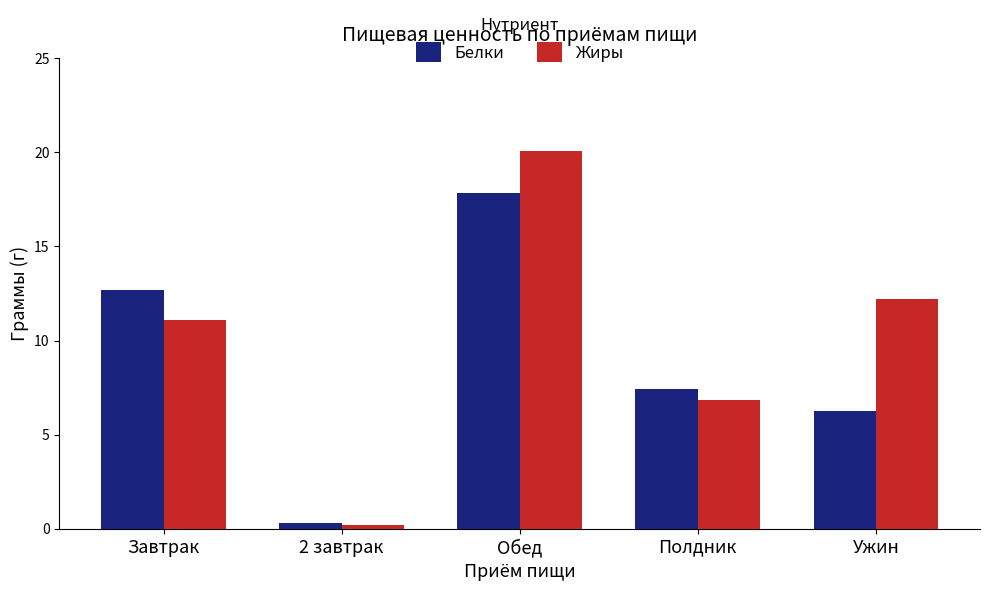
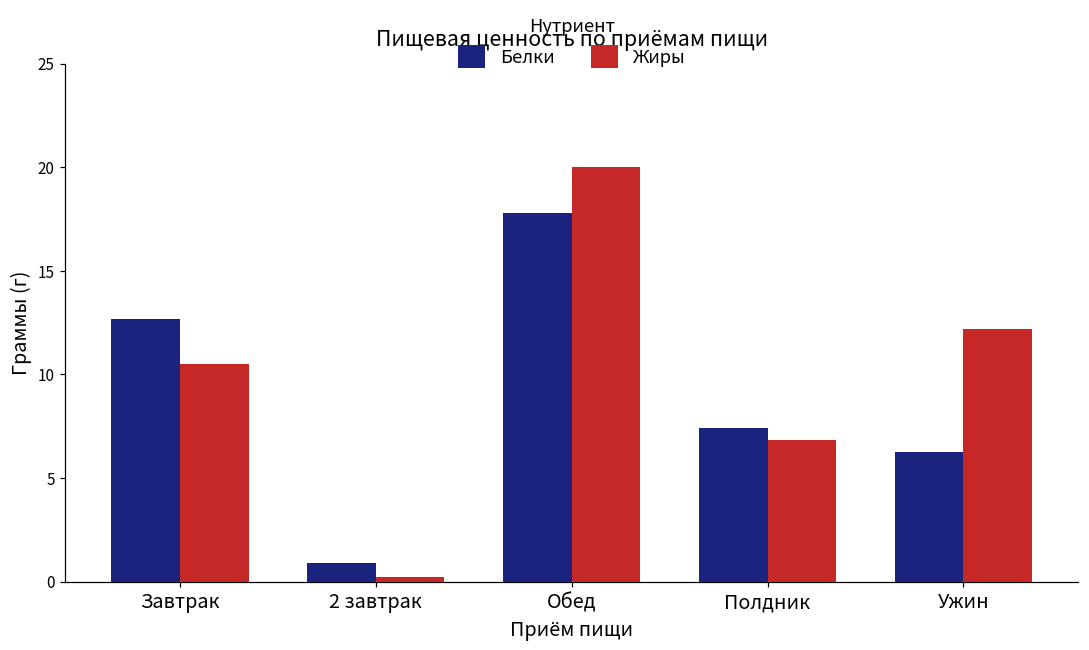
  {
    "Белки": {
      "Завтрак": 12.7,
-     "2 завтрак": 0.3,
+     "2 завтрак": 0.9,
      "Обед": 17.8,
      "Полдник": 7.4,
      "Ужин": 6.3
    },
    "Жиры": {
-     "Завтрак": 11.1,
+     "Завтрак": 10.5,
      "2 завтрак": 0.2,
      "Обед": 20.0,
      "Полдник": 6.8,
      "Ужин": 12.2
    }
  }
